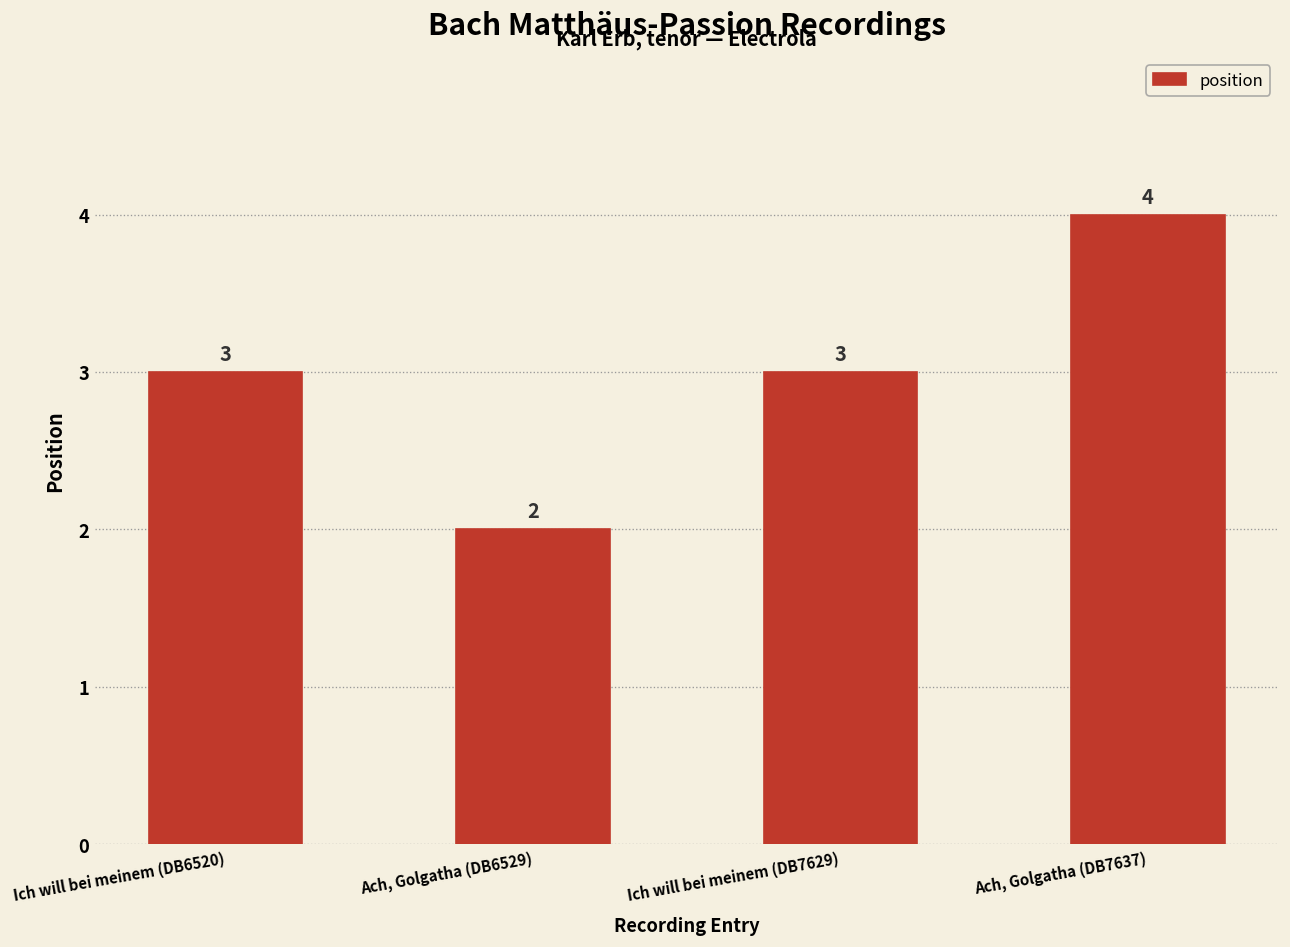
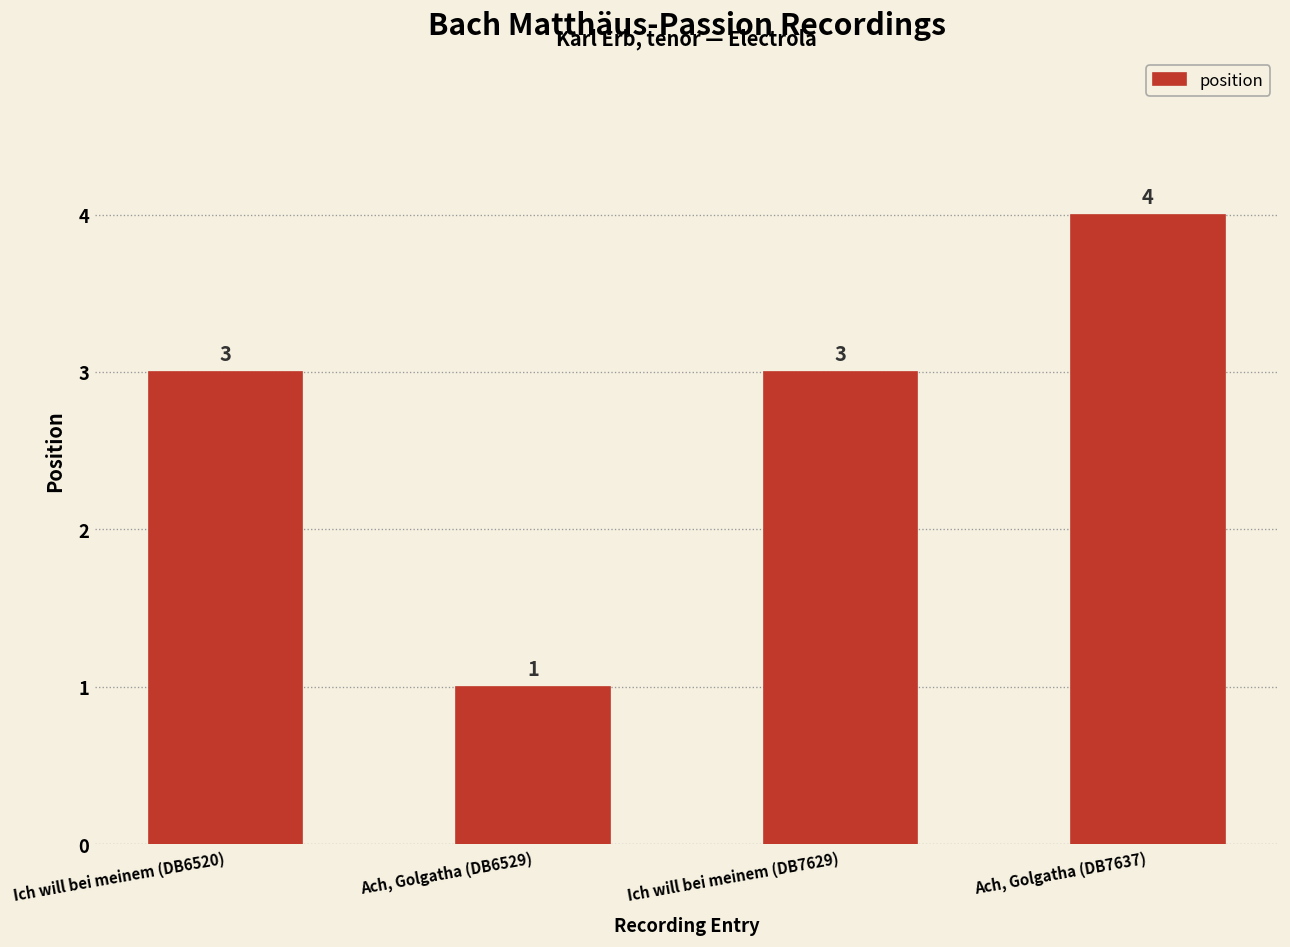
  {
    "Ich will bei meinem (DB6520)": 3,
-   "Ach, Golgatha (DB6529)": 2,
+   "Ach, Golgatha (DB6529)": 1,
    "Ich will bei meinem (DB7629)": 3,
    "Ach, Golgatha (DB7637)": 4
  }
